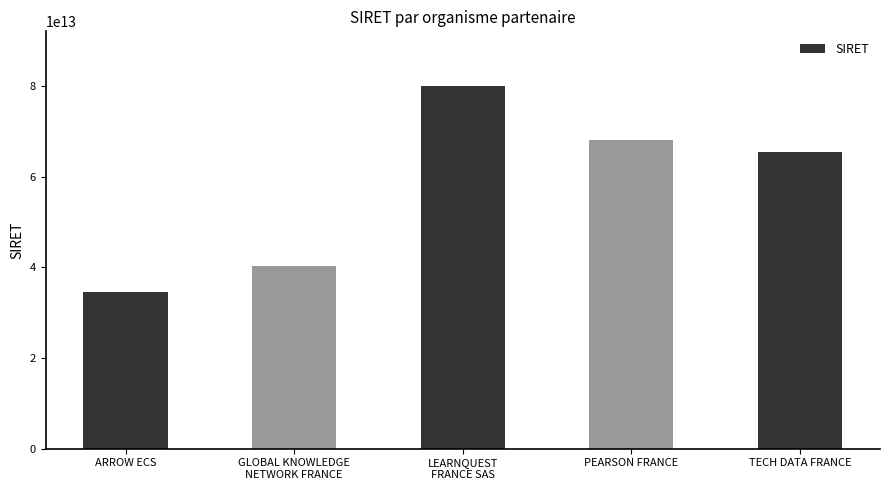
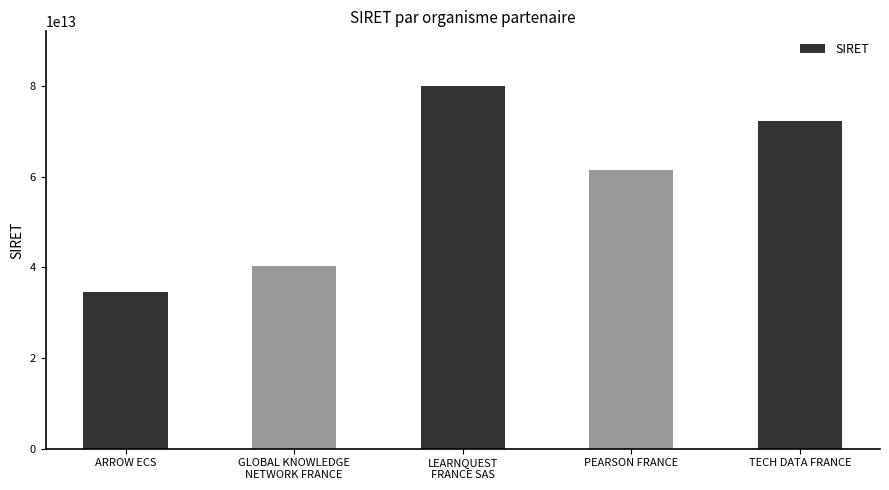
  {
    "ARROW ECS": 35000000000000,
    "GLOBAL KNOWLEDGE NETWORK FRANCE": 40000000000000,
    "LEARNQUEST FRANCE SAS": 80000000000000,
-   "PEARSON FRANCE": 68000000000000,
-   "TECH DATA FRANCE": 66000000000000
+   "PEARSON FRANCE": 62000000000000,
+   "TECH DATA FRANCE": 72000000000000
  }
